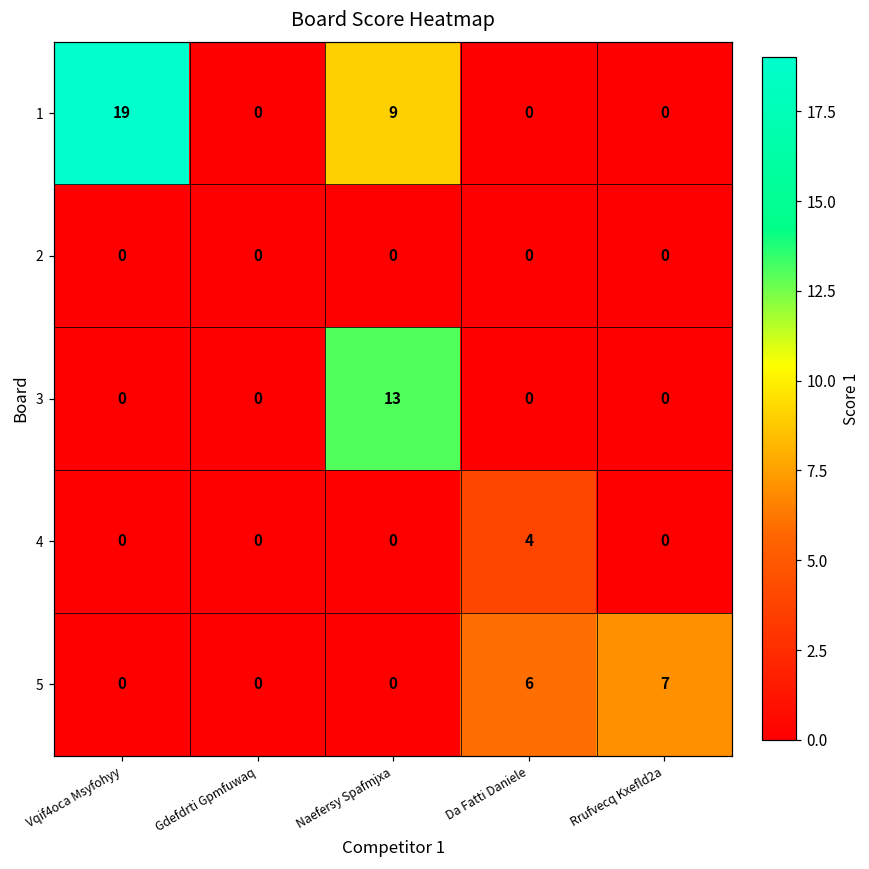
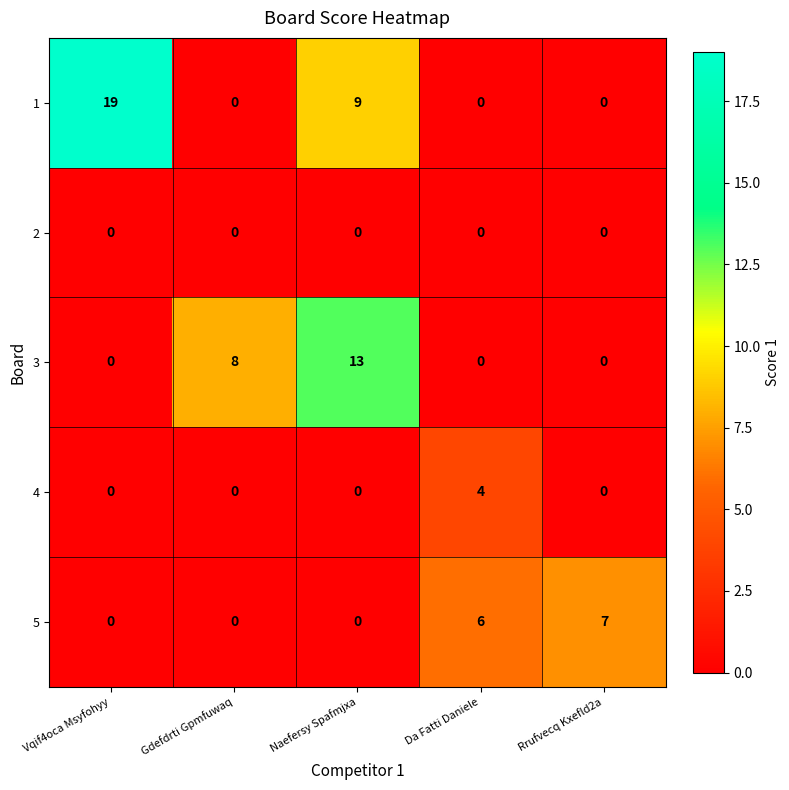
  {
    "1": {
      "Vqif4oca Msyfohyy": 19,
      "Gdefdrti Gpmfuwaq": 0,
      "Naefersy Spafmjxa": 9,
      "Da Fatti Daniele": 0,
      "Rrufvecq Kxefld2a": 0
    },
    "2": {
      "Vqif4oca Msyfohyy": 0,
      "Gdefdrti Gpmfuwaq": 0,
      "Naefersy Spafmjxa": 0,
      "Da Fatti Daniele": 0,
      "Rrufvecq Kxefld2a": 0
    },
    "3": {
      "Vqif4oca Msyfohyy": 0,
-     "Gdefdrti Gpmfuwaq": 0,
+     "Gdefdrti Gpmfuwaq": 8,
      "Naefersy Spafmjxa": 13,
      "Da Fatti Daniele": 0,
      "Rrufvecq Kxefld2a": 0
    },
    "4": {
      "Vqif4oca Msyfohyy": 0,
      "Gdefdrti Gpmfuwaq": 0,
      "Naefersy Spafmjxa": 0,
      "Da Fatti Daniele": 4,
      "Rrufvecq Kxefld2a": 0
    },
    "5": {
      "Vqif4oca Msyfohyy": 0,
      "Gdefdrti Gpmfuwaq": 0,
      "Naefersy Spafmjxa": 0,
      "Da Fatti Daniele": 6,
      "Rrufvecq Kxefld2a": 7
    }
  }
